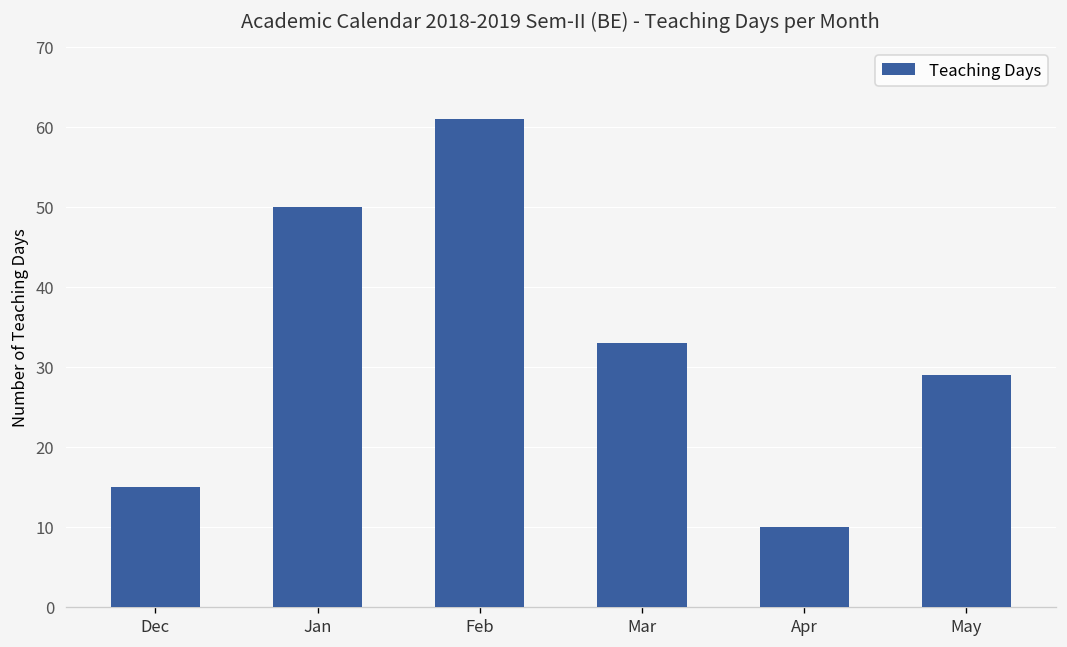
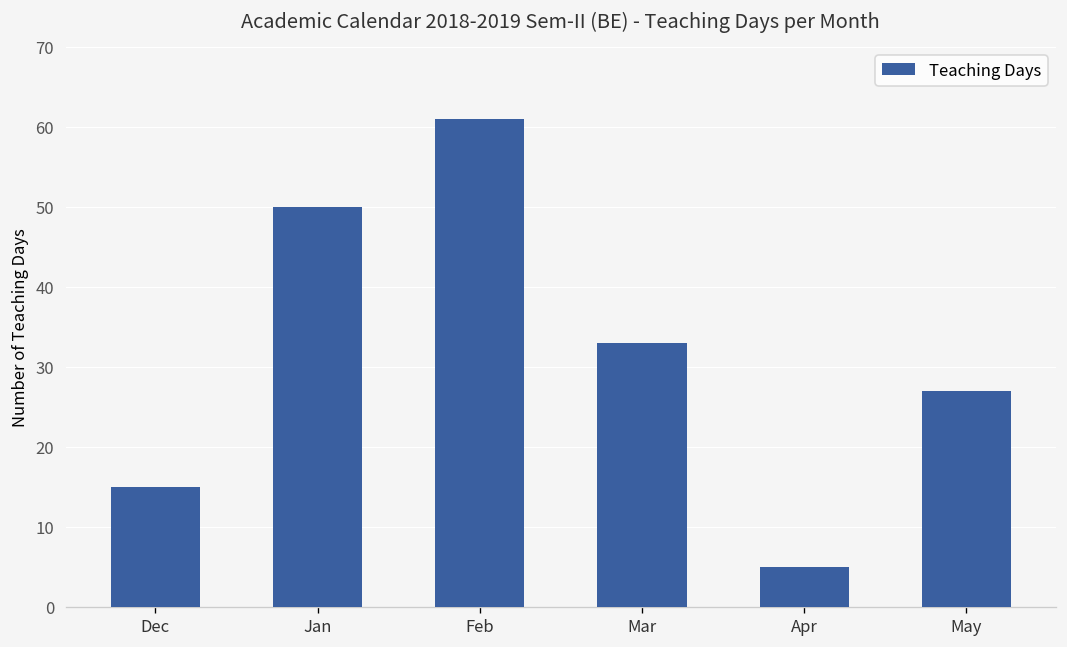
  {
    "Dec": 15,
    "Jan": 50,
    "Feb": 61,
    "Mar": 33,
-   "Apr": 10,
-   "May": 29
+   "Apr": 5,
+   "May": 27
  }
